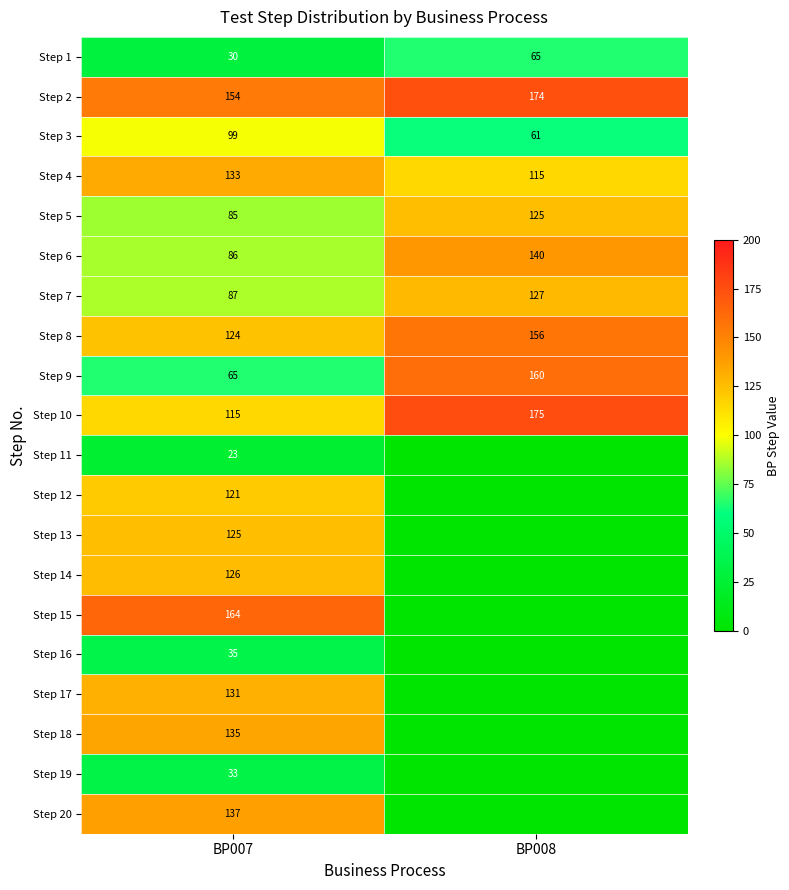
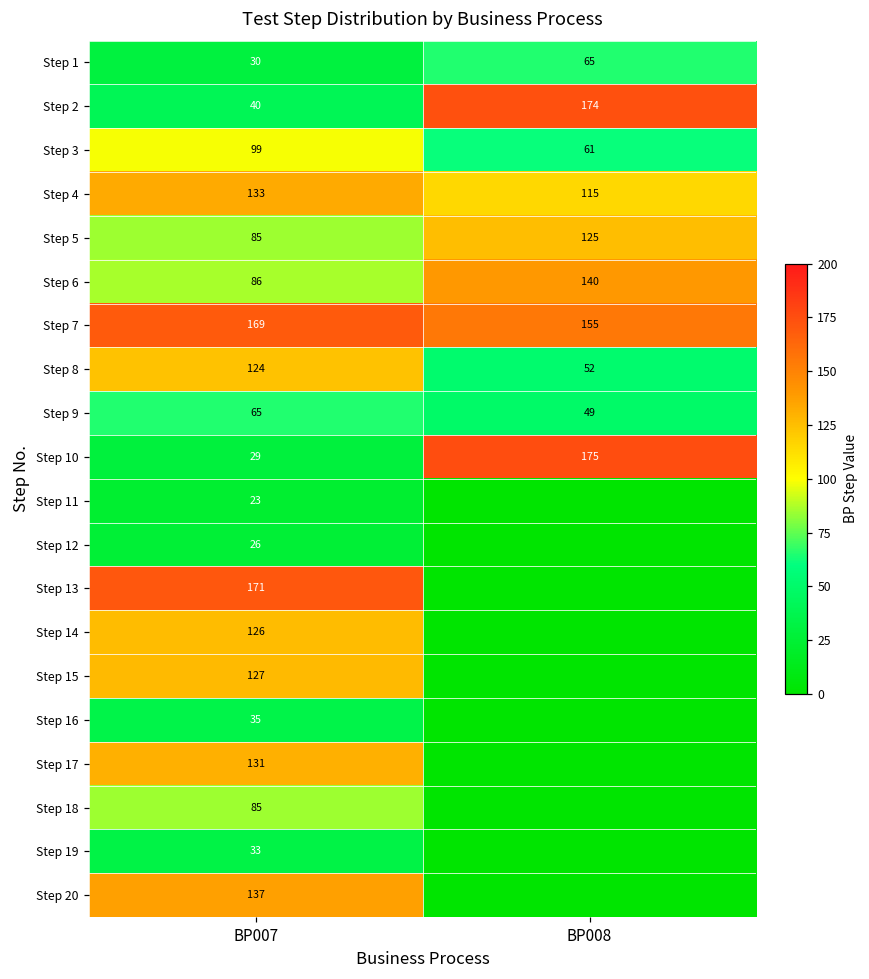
  {
    "Step 1": {
      "BP007": 30,
      "BP008": 65
    },
    "Step 2": {
-     "BP007": 154,
+     "BP007": 40,
      "BP008": 174
    },
    "Step 3": {
      "BP007": 99,
      "BP008": 61
    },
    "Step 4": {
      "BP007": 133,
      "BP008": 115
    },
    "Step 5": {
      "BP007": 85,
      "BP008": 125
    },
    "Step 6": {
      "BP007": 86,
      "BP008": 140
    },
    "Step 7": {
-     "BP007": 87,
-     "BP008": 127
+     "BP007": 169,
+     "BP008": 155
    },
    "Step 8": {
      "BP007": 124,
-     "BP008": 156
+     "BP008": 52
    },
    "Step 9": {
      "BP007": 65,
-     "BP008": 160
+     "BP008": 49
    },
    "Step 10": {
-     "BP007": 115,
+     "BP007": 29,
      "BP008": 175
    },
    "Step 11": {
      "BP007": 23
    },
    "Step 12": {
-     "BP007": 121
+     "BP007": 26
    },
    "Step 13": {
-     "BP007": 125
+     "BP007": 171
    },
    "Step 14": {
      "BP007": 126
    },
    "Step 15": {
-     "BP007": 164
+     "BP007": 127
    },
    "Step 16": {
      "BP007": 35
    },
    "Step 17": {
      "BP007": 131
    },
    "Step 18": {
-     "BP007": 135
+     "BP007": 85
    },
    "Step 19": {
      "BP007": 33
    },
    "Step 20": {
      "BP007": 137
    }
  }
